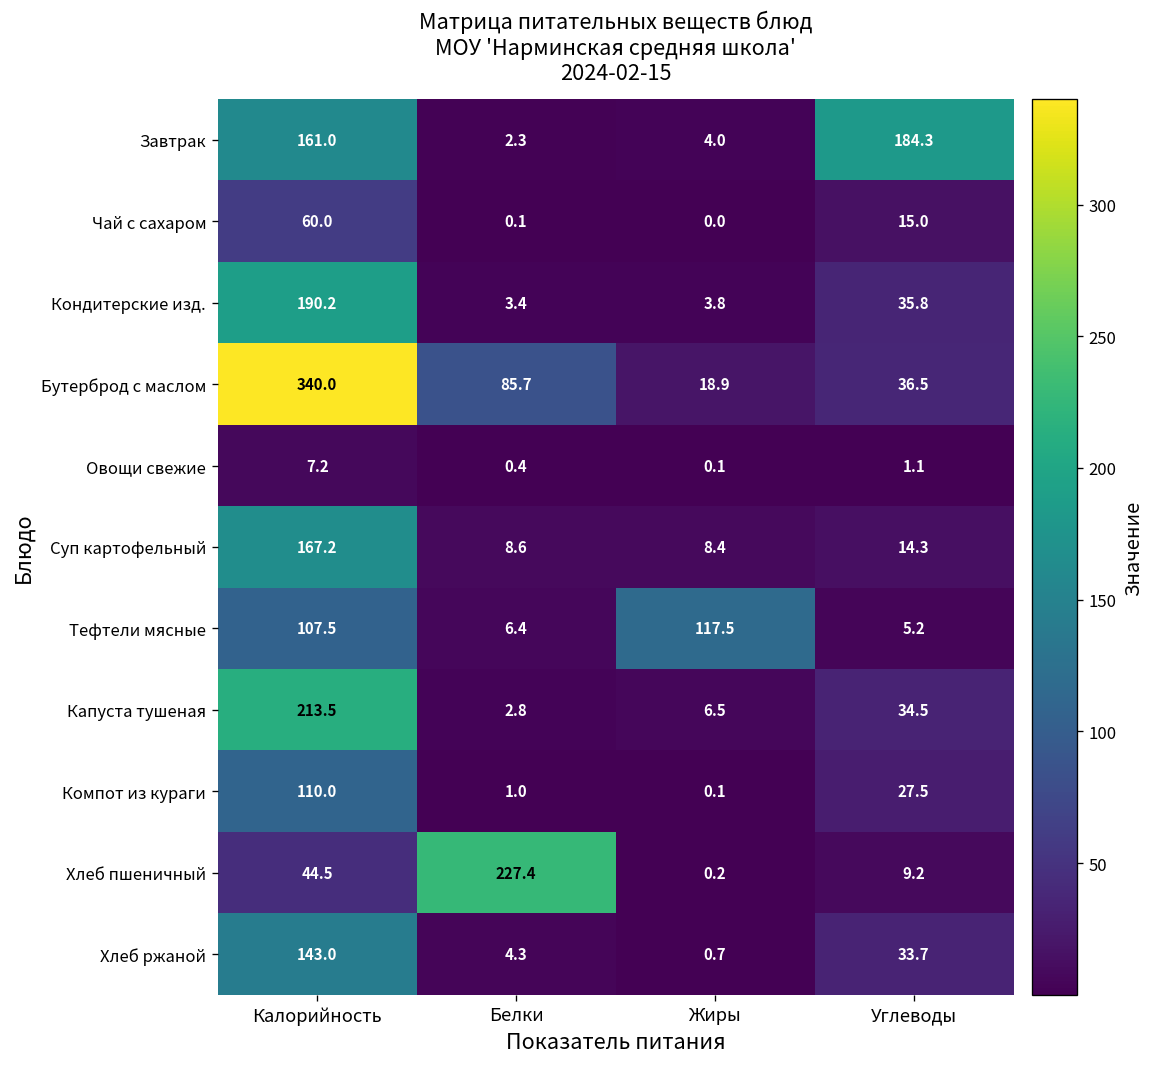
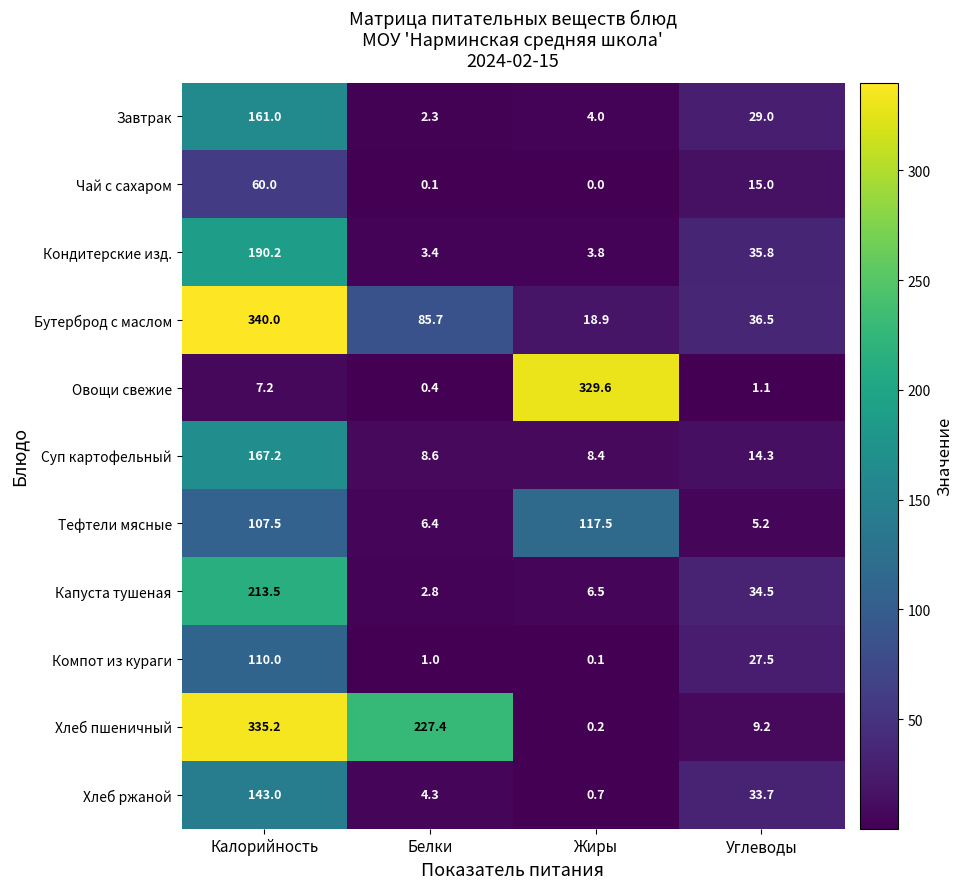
  {
    "Завтрак": {
      "Калорийность": 161.0,
      "Белки": 2.3,
      "Жиры": 4.0,
-     "Углеводы": 184.3
+     "Углеводы": 29.0
    },
    "Чай с сахаром": {
      "Калорийность": 60.0,
      "Белки": 0.1,
      "Жиры": 0.0,
      "Углеводы": 15.0
    },
    "Кондитерские изд.": {
      "Калорийность": 190.2,
      "Белки": 3.4,
      "Жиры": 3.8,
      "Углеводы": 35.8
    },
    "Бутерброд с маслом": {
      "Калорийность": 340.0,
      "Белки": 85.7,
      "Жиры": 18.9,
      "Углеводы": 36.5
    },
    "Овощи свежие": {
      "Калорийность": 7.2,
      "Белки": 0.4,
-     "Жиры": 0.1,
+     "Жиры": 329.6,
      "Углеводы": 1.1
    },
    "Суп картофельный": {
      "Калорийность": 167.2,
      "Белки": 8.6,
      "Жиры": 8.4,
      "Углеводы": 14.3
    },
    "Тефтели мясные": {
      "Калорийность": 107.5,
      "Белки": 6.4,
      "Жиры": 117.5,
      "Углеводы": 5.2
    },
    "Капуста тушеная": {
      "Калорийность": 213.5,
      "Белки": 2.8,
      "Жиры": 6.5,
      "Углеводы": 34.5
    },
    "Компот из кураги": {
      "Калорийность": 110.0,
      "Белки": 1.0,
      "Жиры": 0.1,
      "Углеводы": 27.5
    },
    "Хлеб пшеничный": {
-     "Калорийность": 44.5,
+     "Калорийность": 335.2,
      "Белки": 227.4,
      "Жиры": 0.2,
      "Углеводы": 9.2
    },
    "Хлеб ржаной": {
      "Калорийность": 143.0,
      "Белки": 4.3,
      "Жиры": 0.7,
      "Углеводы": 33.7
    }
  }
